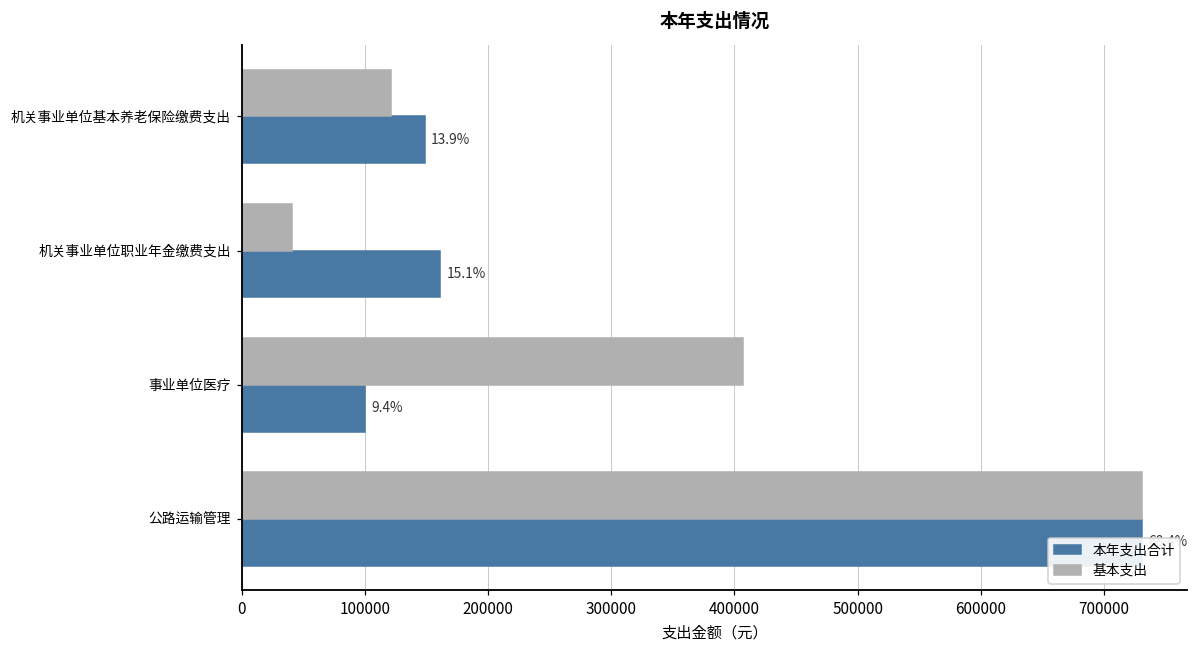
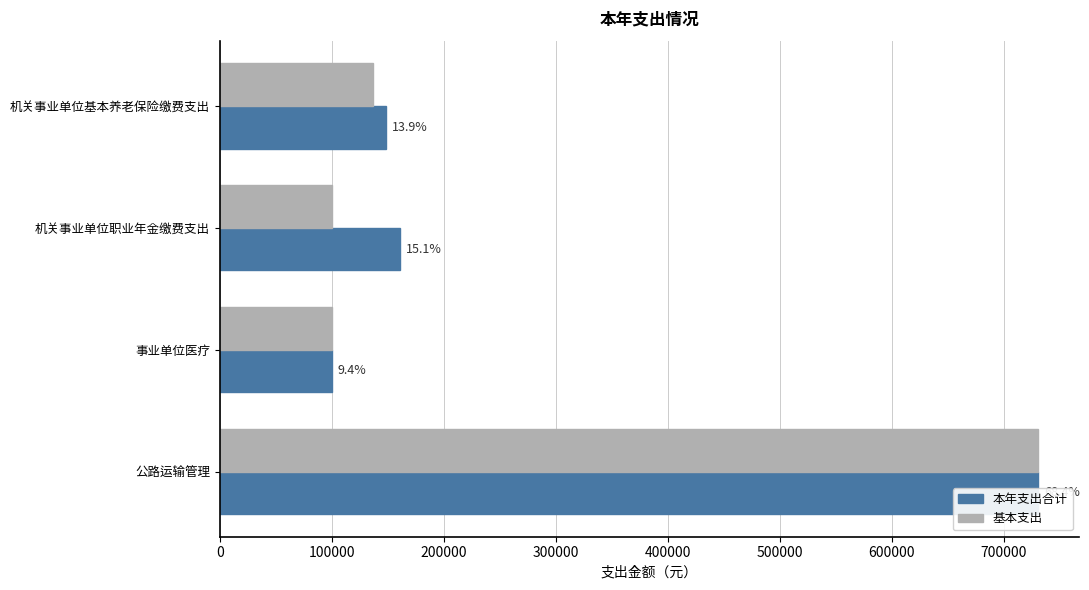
  {
    "基本支出": {
-     "机关事业单位基本养老保险缴费支出": 121000,
-     "机关事业单位职业年金缴费支出": 41000,
-     "事业单位医疗": 407000,
+     "机关事业单位基本养老保险缴费支出": 137000,
+     "机关事业单位职业年金缴费支出": 100000,
+     "事业单位医疗": 100000,
      "公路运输管理": 731000
    }
  }
